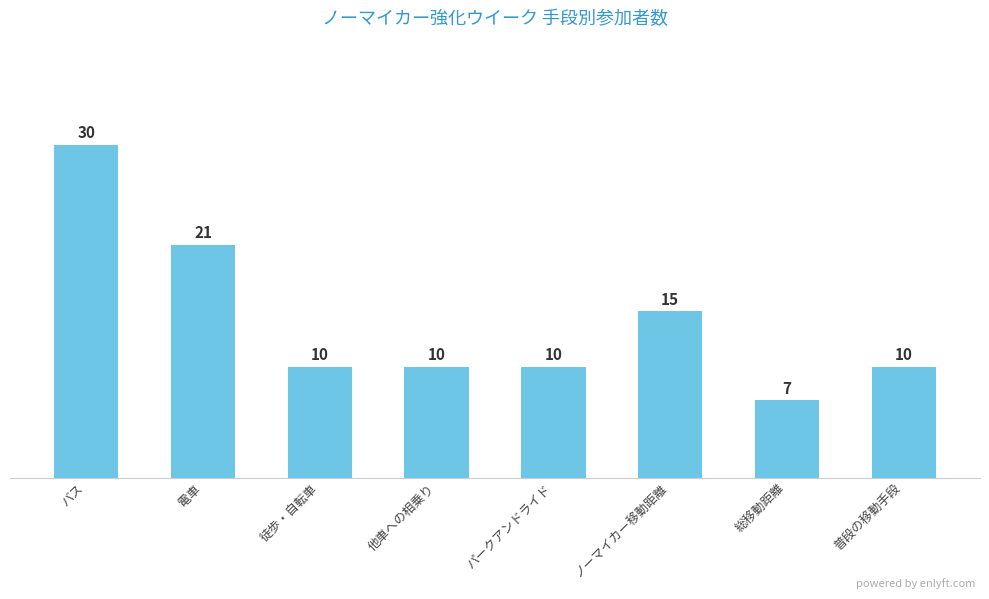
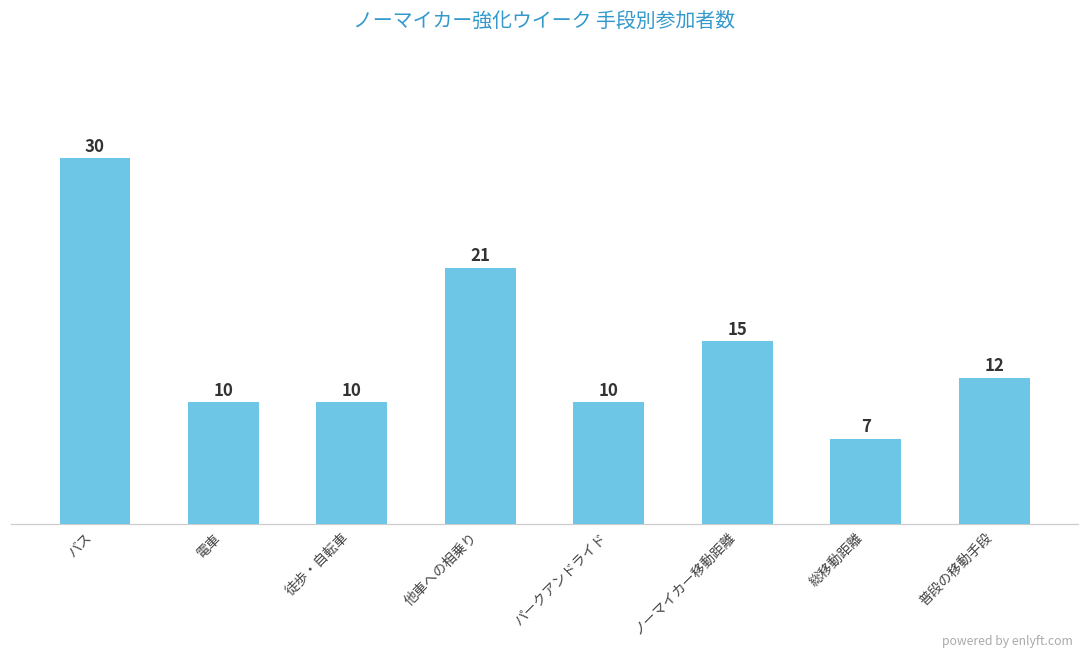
  {
    "バス": 30,
-   "電車": 21,
+   "電車": 10,
    "徒歩・自転車": 10,
-   "他車への相乗り": 10,
+   "他車への相乗り": 21,
    "パークアンドライド": 10,
    "ノーマイカー移動距離": 15,
    "総移動距離": 7,
-   "普段の移動手段": 10
+   "普段の移動手段": 12
  }
